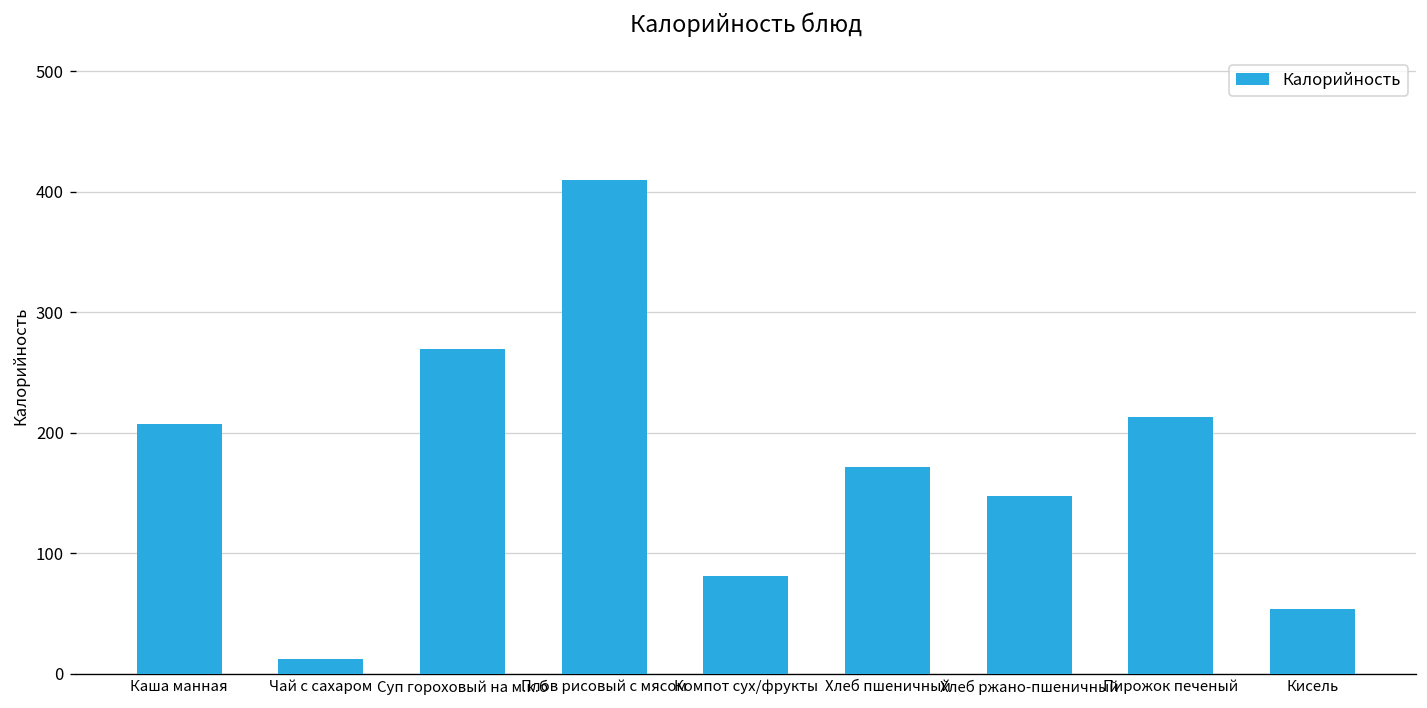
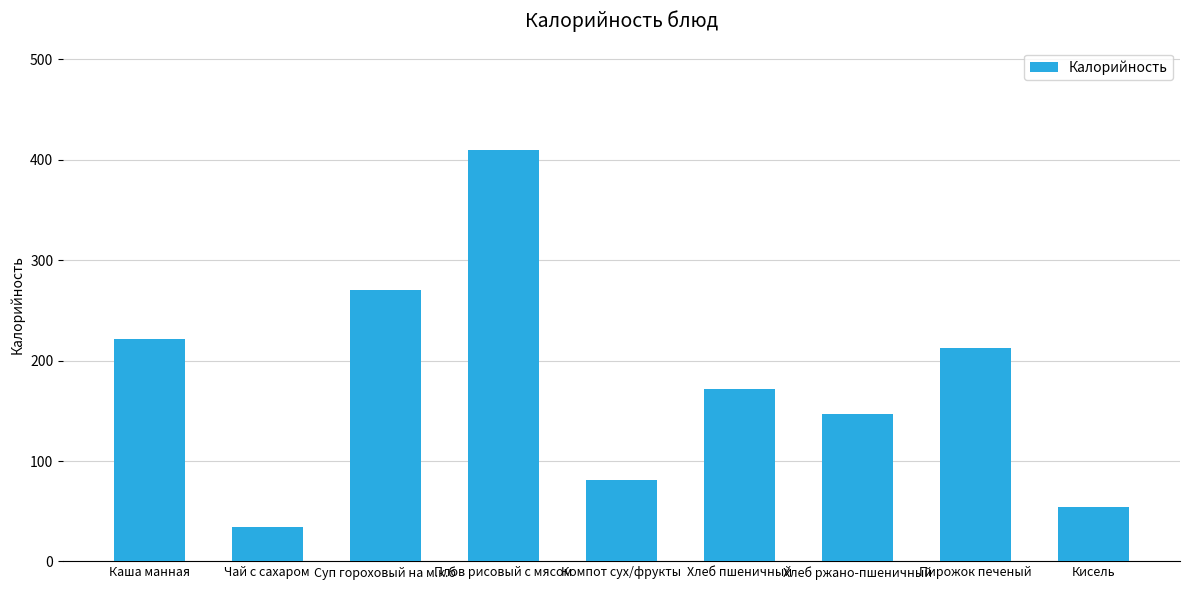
  {
-   "Каша манная": 207,
-   "Чай с сахаром": 13,
+   "Каша манная": 222,
+   "Чай с сахаром": 34,
    "Суп гороховый на м.к.б": 270,
    "Компот сух/фрукты": 81,
    "Хлеб пшеничный": 172,
    "Хлеб ржано-пшеничный": 147,
    "Пирожок печеный": 213,
    "Кисель": 54
  }
